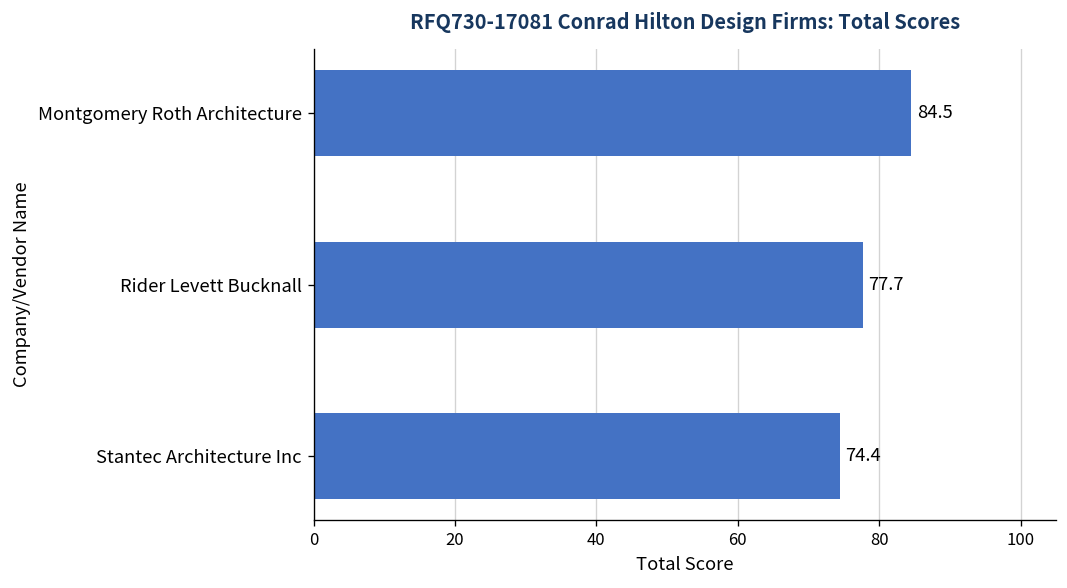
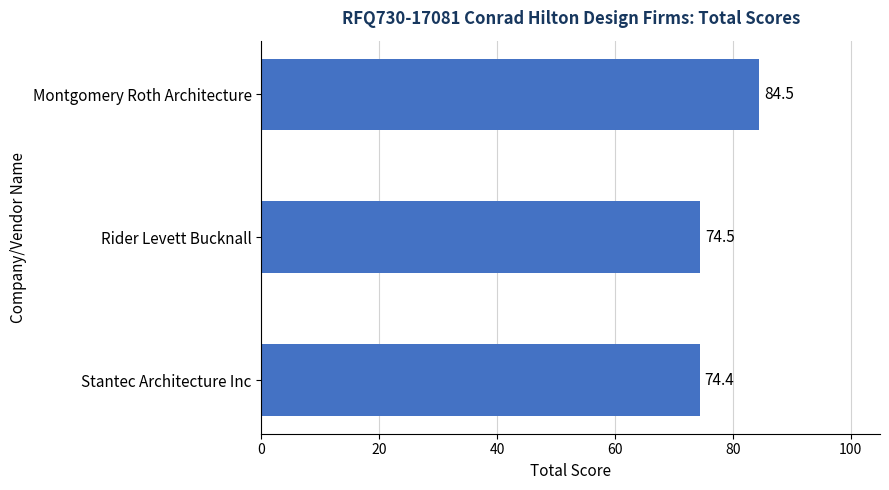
  {
    "Montgomery Roth Architecture": 84.5,
-   "Rider Levett Bucknall": 77.7,
+   "Rider Levett Bucknall": 74.5,
    "Stantec Architecture Inc": 74.4
  }
